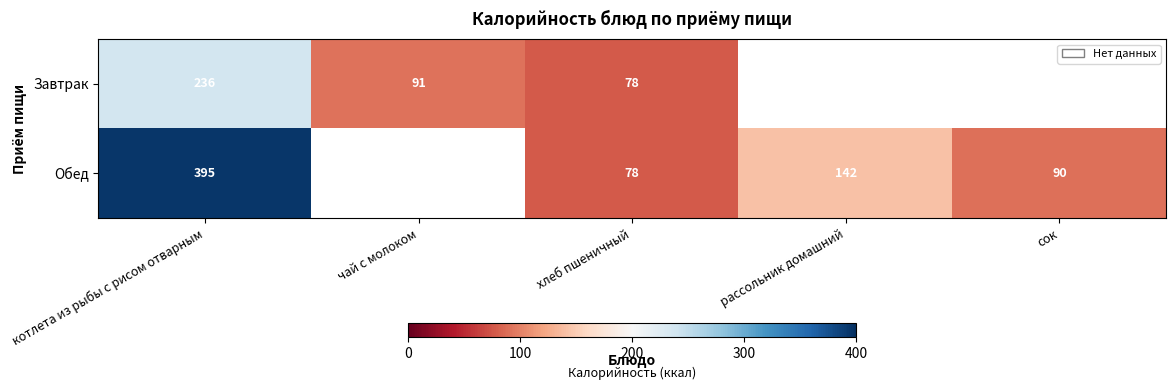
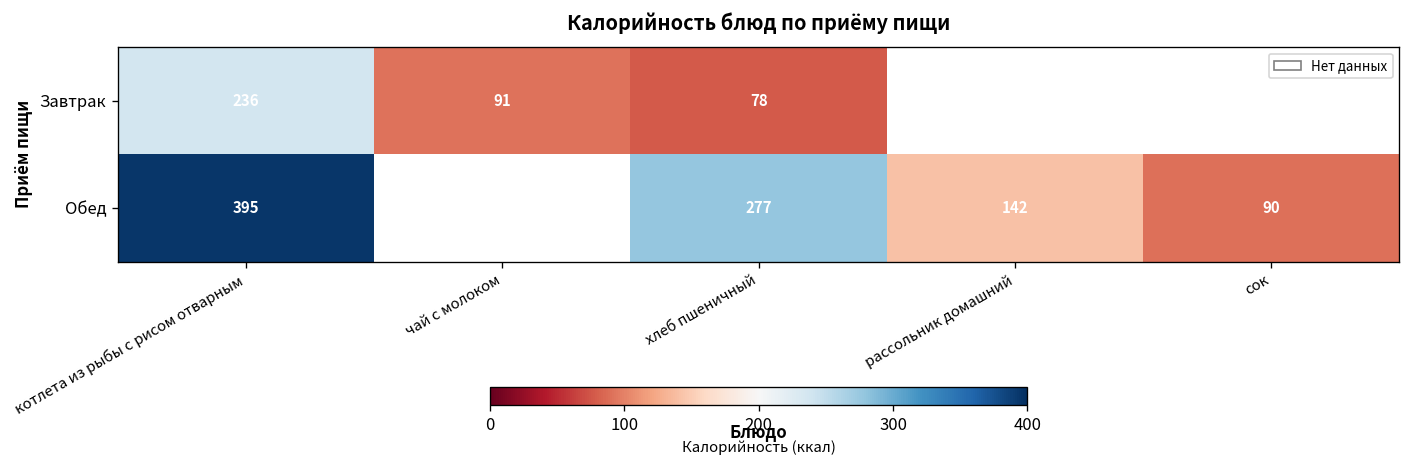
  {
    "Завтрак": {
      "чай с молоком": 91,
      "хлеб пшеничный": 78
    },
    "Обед": {
      "котлета из рыбы с рисом отварным": 395,
-     "хлеб пшеничный": 78,
+     "хлеб пшеничный": 277,
      "рассольник домашний": 142,
      "сок": 90
    }
  }
